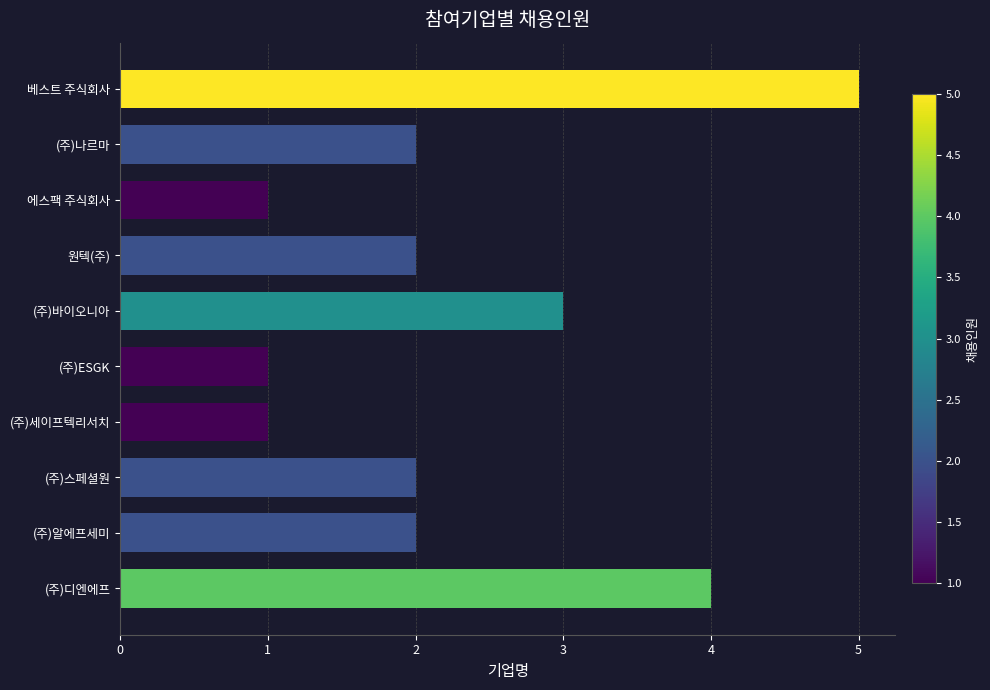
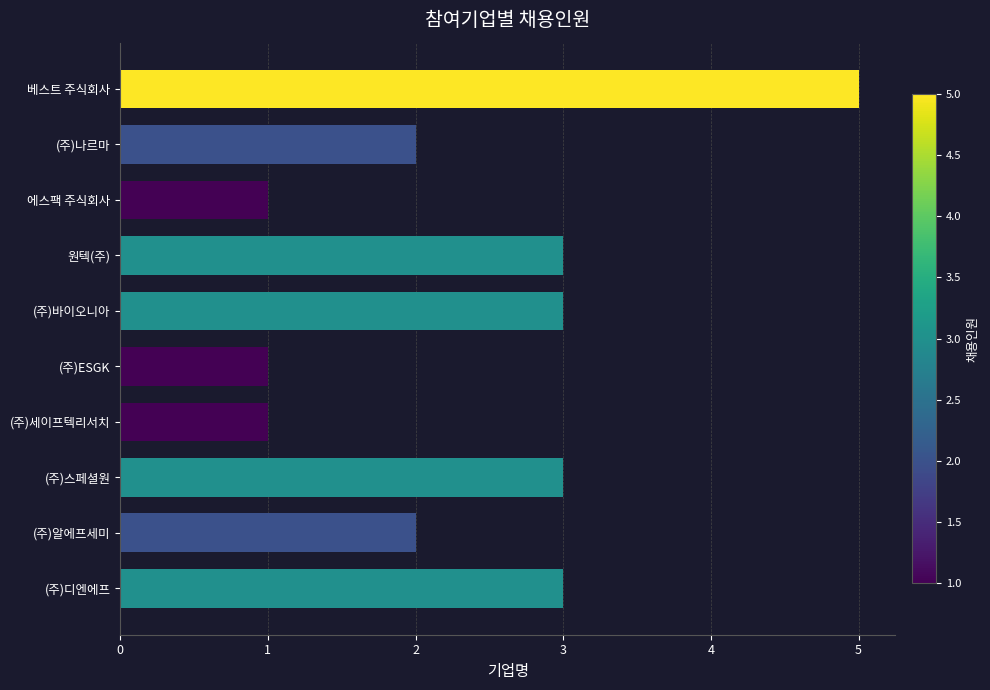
  {
    "베스트 주식회사": 5,
    "(주)나르마": 2,
    "에스팩 주식회사": 1,
-   "원텍(주)": 2,
+   "원텍(주)": 3,
    "(주)바이오니아": 3,
    "(주)ESGK": 1,
    "(주)세이프텍리서치": 1,
-   "(주)스페셜원": 2,
+   "(주)스페셜원": 3,
    "(주)알에프세미": 2,
-   "(주)디엔에프": 4
+   "(주)디엔에프": 3
  }
